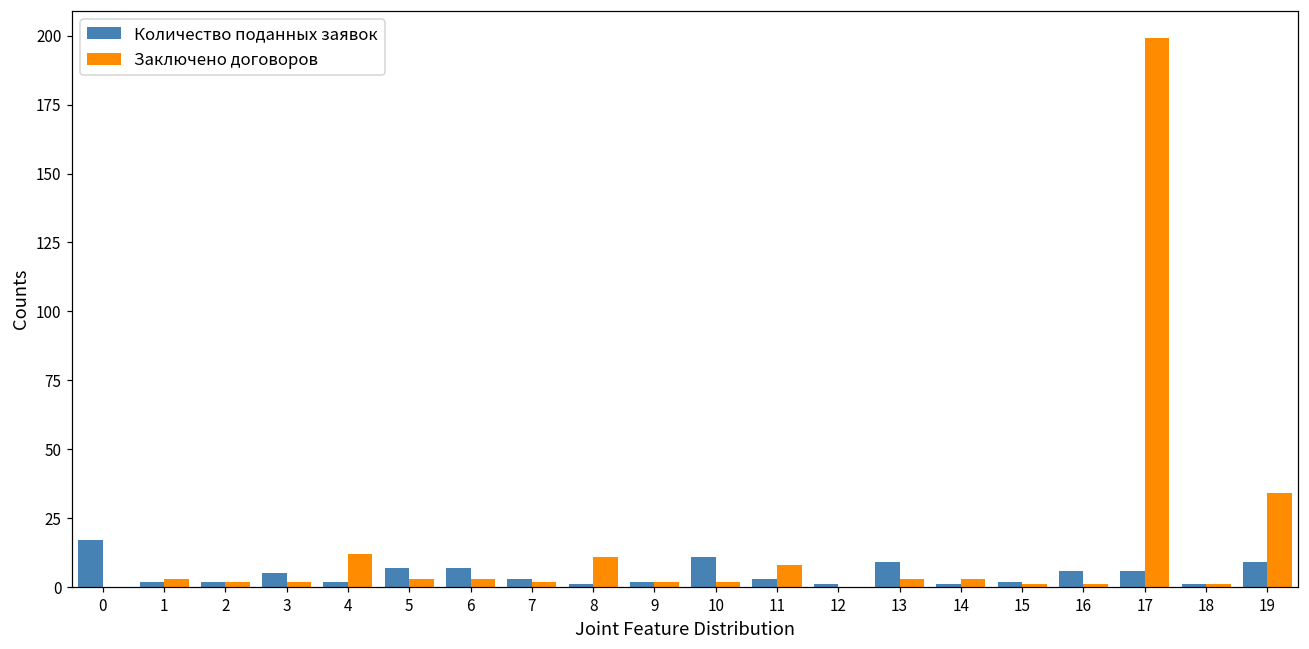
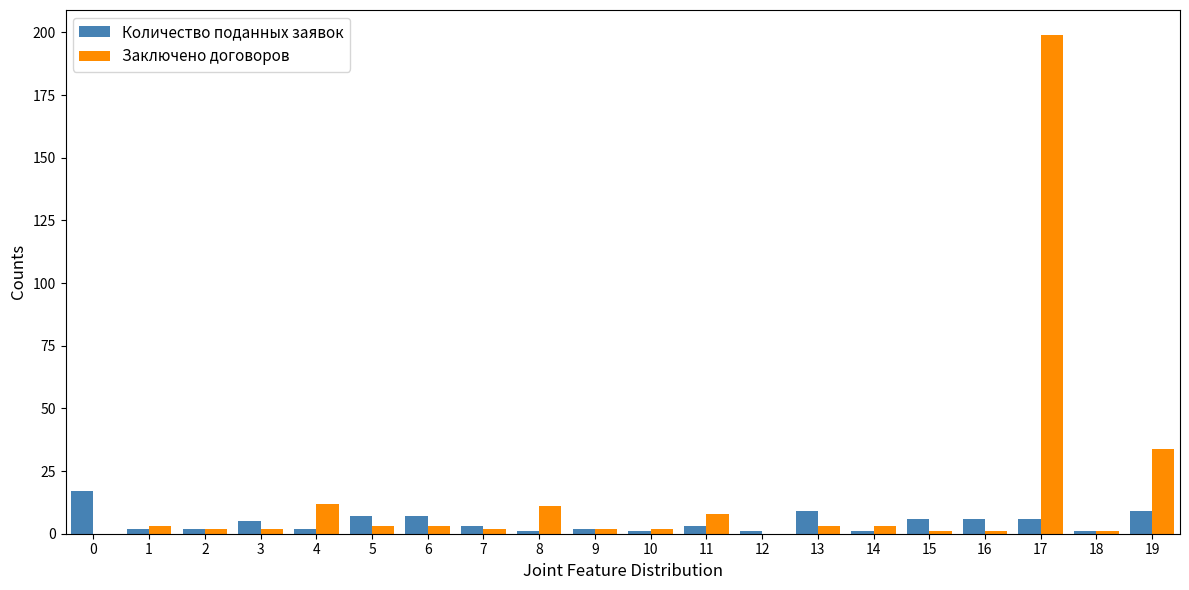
  {
    "Количество поданных заявок": {
      "0": 17,
      "1": 2,
      "2": 2,
      "3": 5,
      "4": 2,
      "5": 7,
      "6": 7,
      "7": 3,
      "8": 1,
      "9": 2,
-     "10": 11,
+     "10": 1,
      "11": 3,
      "12": 1,
      "13": 9,
      "14": 1,
-     "15": 2,
+     "15": 6,
      "16": 6,
      "17": 6,
      "18": 1,
      "19": 9
    },
    "Заключено договоров": {
      "0": 0,
      "1": 3,
      "2": 2,
      "3": 2,
      "4": 12,
      "5": 3,
      "6": 3,
      "7": 2,
      "8": 11,
      "9": 2,
      "10": 2,
      "11": 8,
      "12": 0,
      "13": 3,
      "14": 3,
      "15": 1,
      "16": 1,
      "17": 199,
      "18": 1,
      "19": 34
    }
  }
